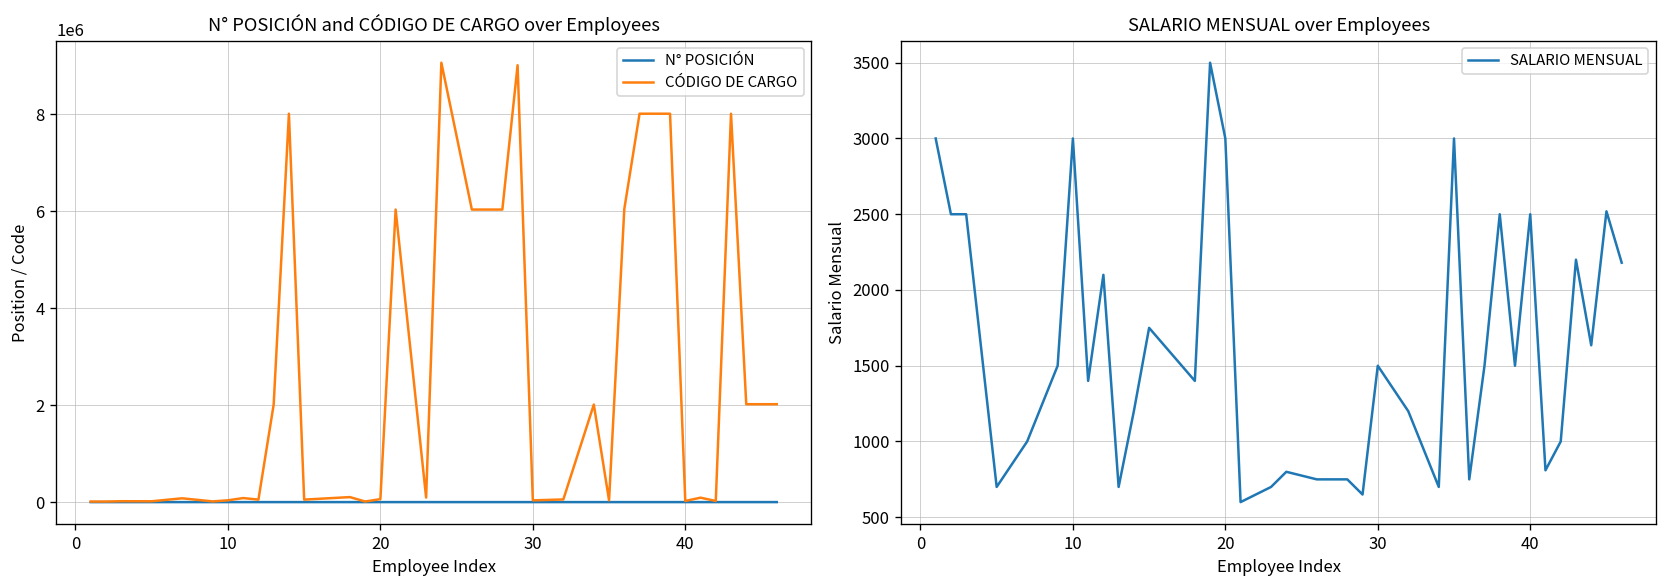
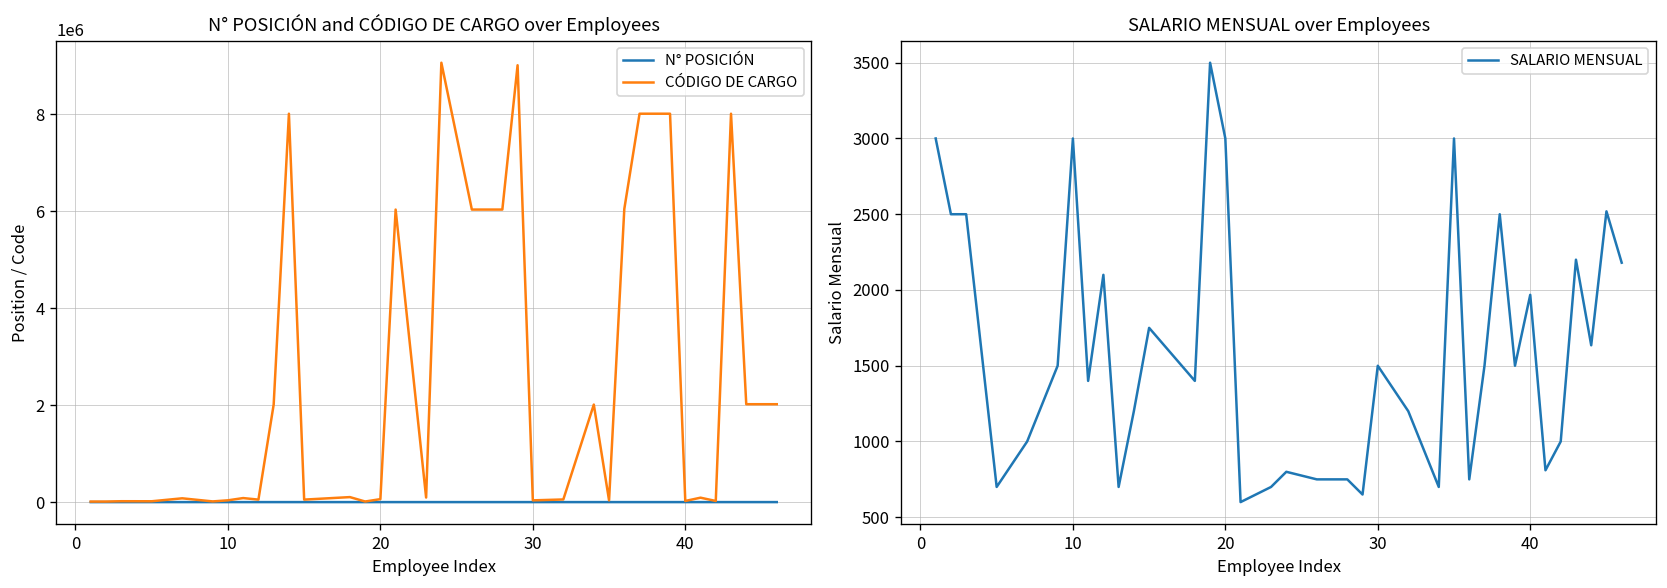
  {
    "SALARIO MENSUAL over Employees": {
      "10": 3000,
      "20": 3000,
      "30": 1500,
-     "40": 2500
+     "40": 1970
    }
  }
